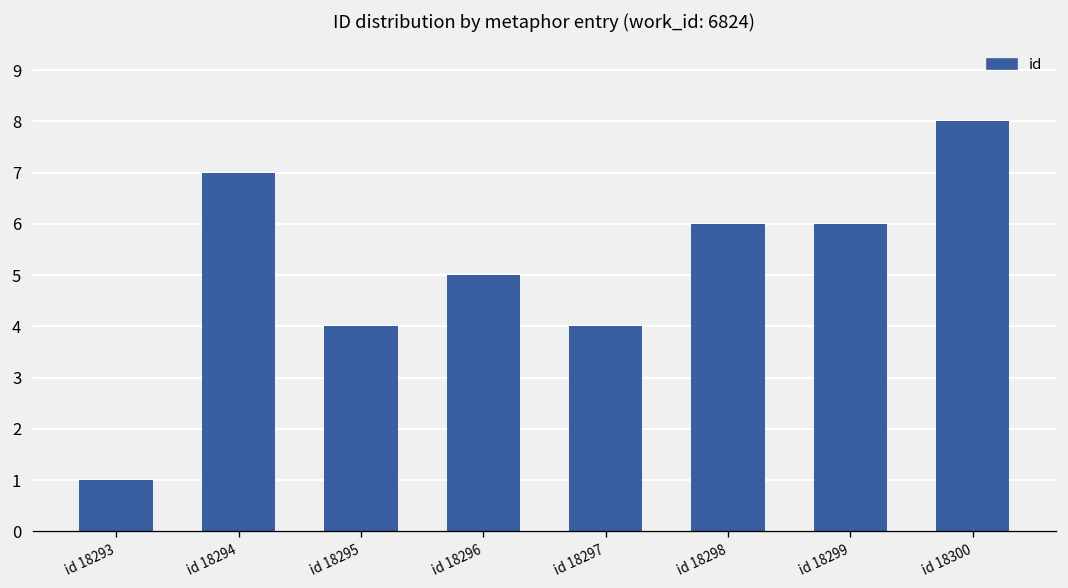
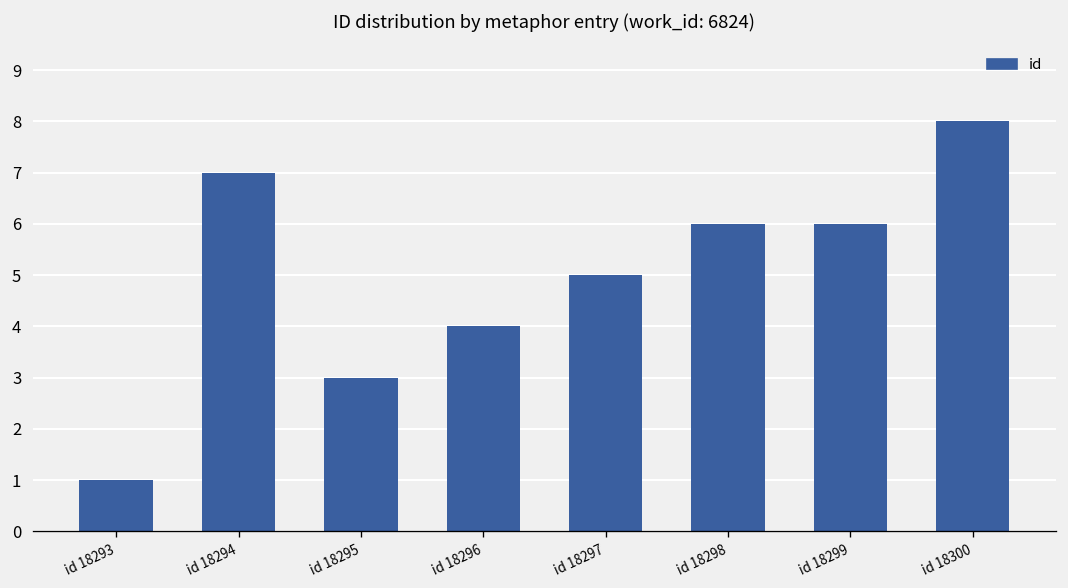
  {
    "id 18293": 1.0,
    "id 18294": 7.0,
-   "id 18295": 4.0,
-   "id 18296": 5.0,
-   "id 18297": 4.0,
+   "id 18295": 3.0,
+   "id 18296": 4.0,
+   "id 18297": 5.0,
    "id 18298": 6.0,
    "id 18299": 6.0,
    "id 18300": 8.0
  }
